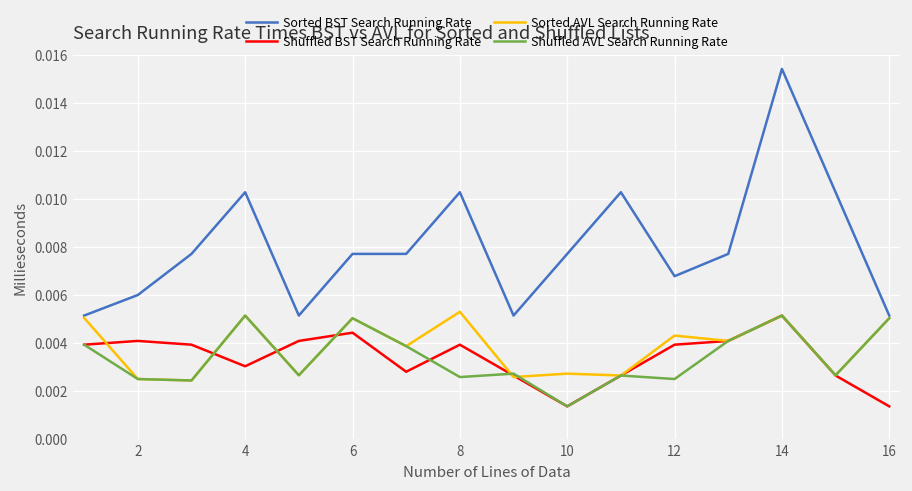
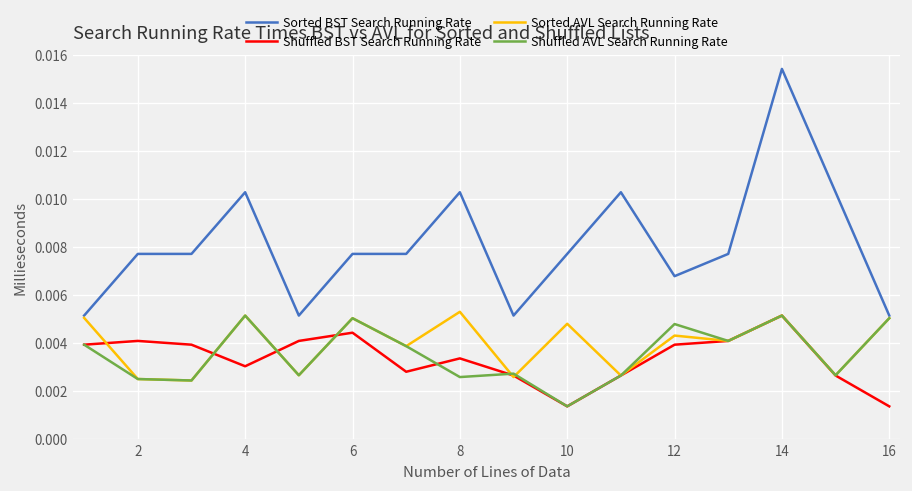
  {
    "Sorted BST Search Running Rate": {
-     "2": 0.0060,
+     "2": 0.0077,
      "4": 0.0103,
      "6": 0.0077,
      "8": 0.0103,
      "10": 0.0077,
      "12": 0.0068,
      "14": 0.0154
    },
    "Shuffled BST Search Running Rate": {
      "2": 0.0041,
      "4": 0.0030,
      "6": 0.0044,
-     "8": 0.0039,
+     "8": 0.0034,
      "12": 0.0039,
      "16": 0.0014
    },
    "Sorted AVL Search Running Rate": {
      "8": 0.0053,
-     "10": 0.0027,
+     "10": 0.0048,
      "12": 0.0043
    },
    "Shuffled AVL Search Running Rate": {
      "8": 0.0026,
-     "12": 0.0025
+     "12": 0.0048
    }
  }
